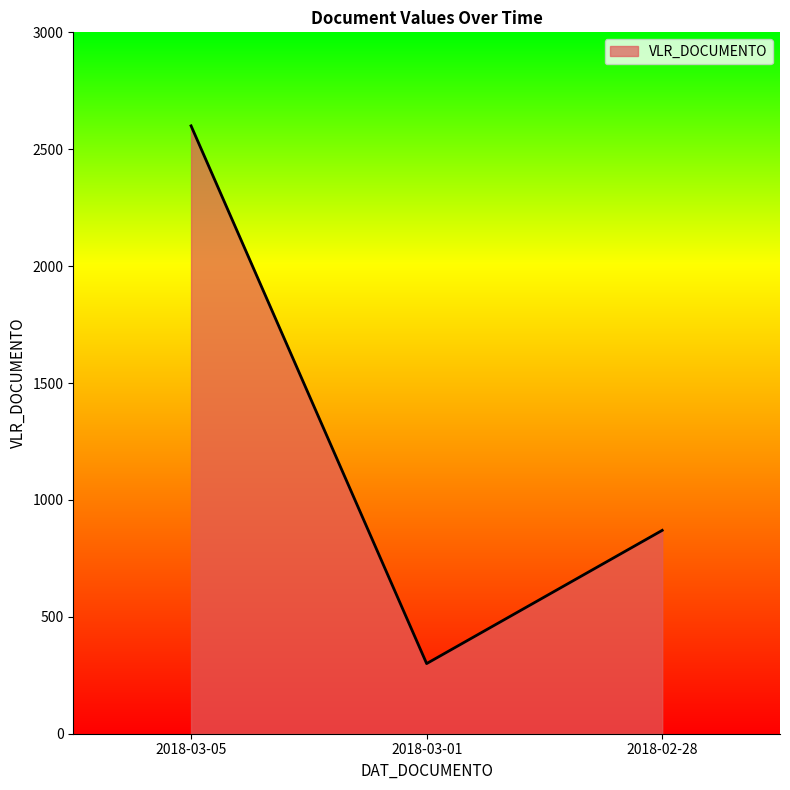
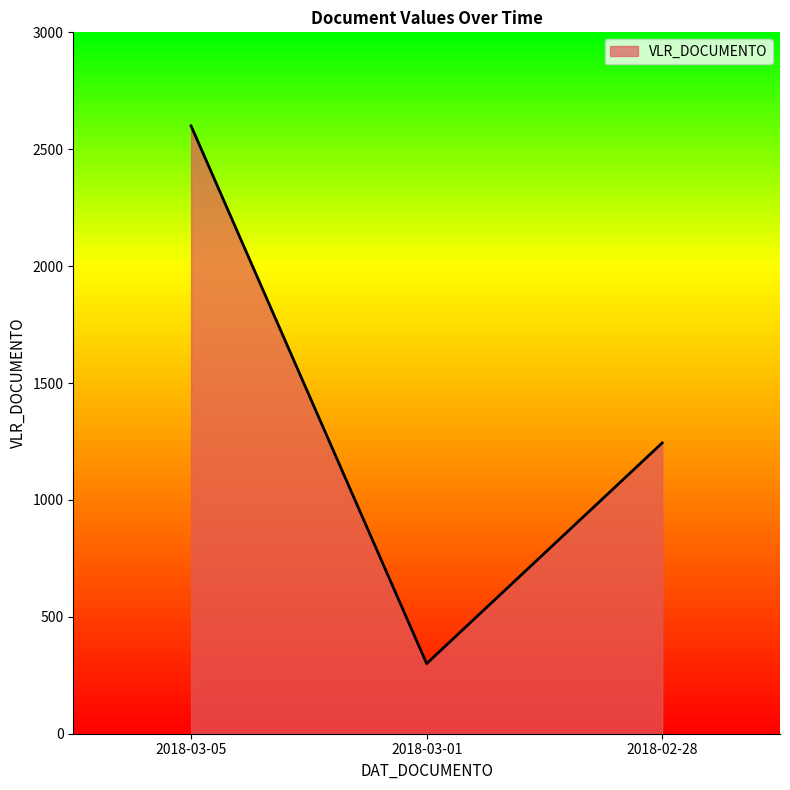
  {
    "2018-03-05": 2600,
    "2018-03-01": 300,
-   "2018-02-28": 870
+   "2018-02-28": 1240
  }
